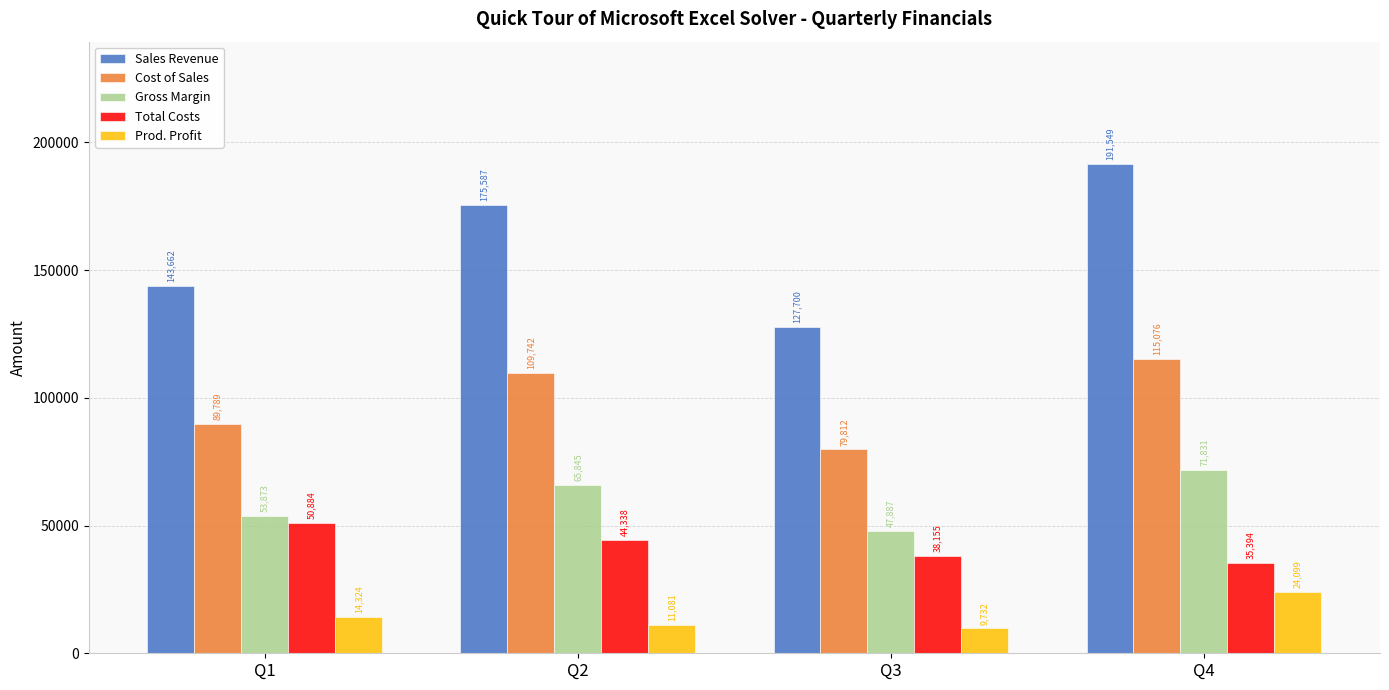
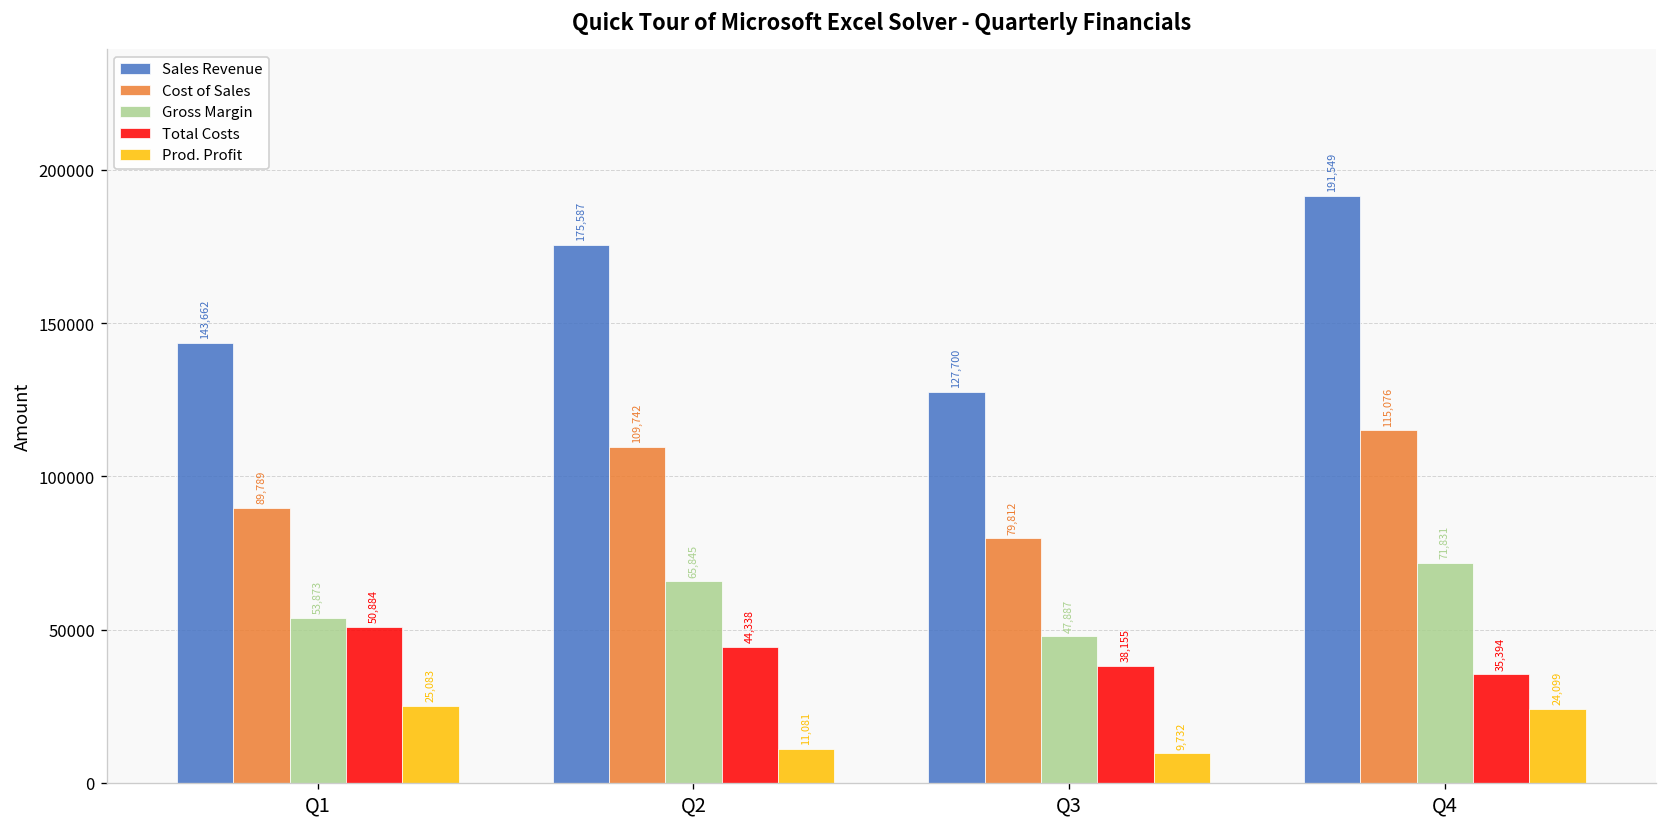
  {
    "Sales Revenue": {
      "Q1": "143,662",
      "Q2": "175,587",
      "Q3": "127,700",
      "Q4": "191,549"
    },
    "Cost of Sales": {
      "Q1": "89,789",
      "Q2": "109,742",
      "Q3": "79,812",
      "Q4": "115,076"
    },
    "Gross Margin": {
      "Q1": "53,873",
      "Q2": "65,845",
      "Q3": "47,887",
      "Q4": "71,831"
    },
    "Total Costs": {
      "Q1": "50,884",
      "Q2": "44,338",
      "Q3": "38,155",
      "Q4": "35,394"
    },
    "Prod. Profit": {
-     "Q1": "14,324",
+     "Q1": "25,083",
      "Q2": "11,081",
      "Q3": "9,732",
      "Q4": "24,099"
    }
  }
